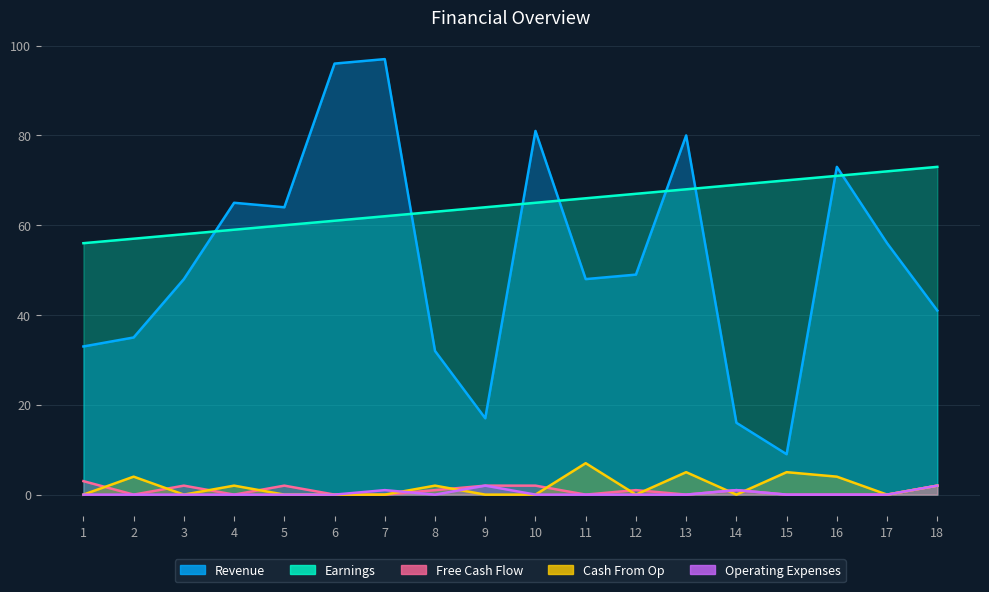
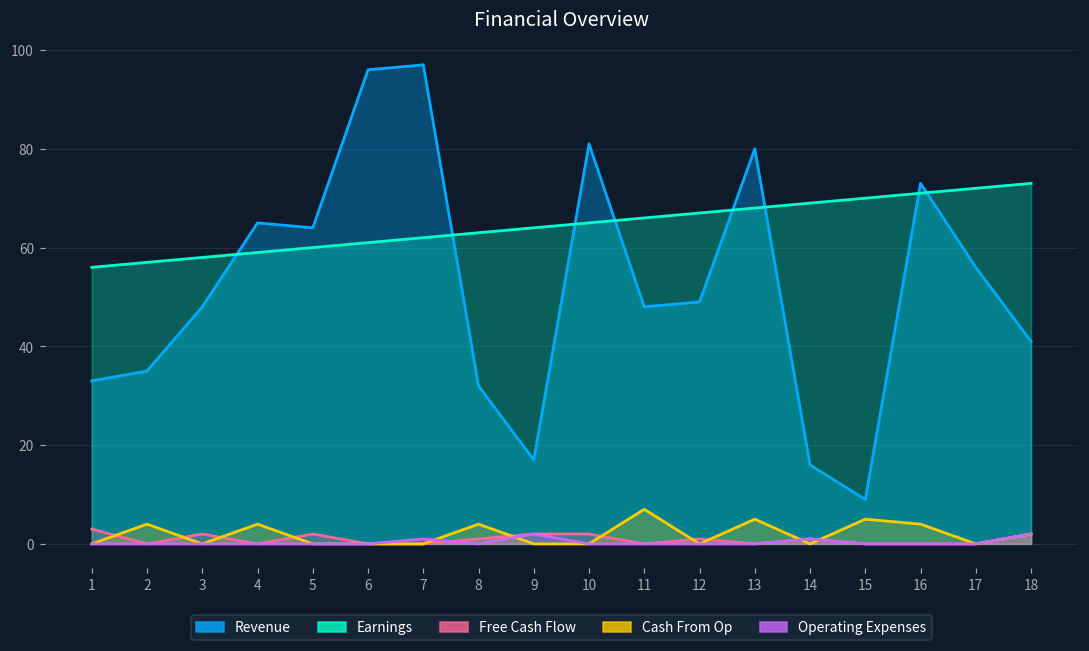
  {
    "Cash From Op": {
      "2": 4,
-     "4": 2,
-     "8": 2,
+     "4": 4,
+     "8": 4,
      "9": 0,
      "11": 7,
      "13": 5,
      "14": 0,
      "15": 5,
      "16": 4
    }
  }
